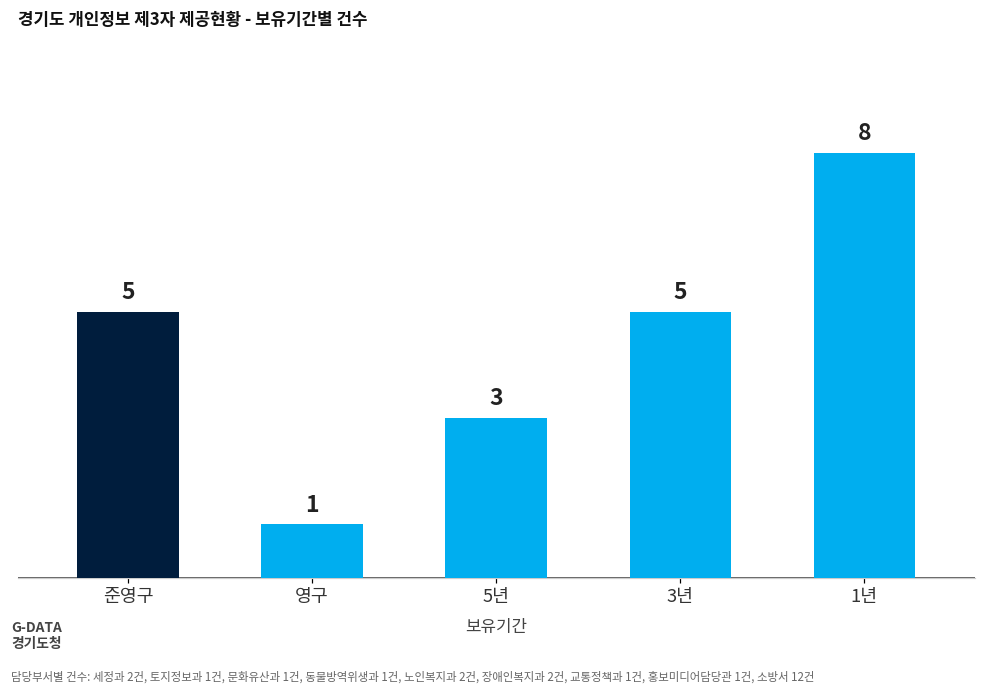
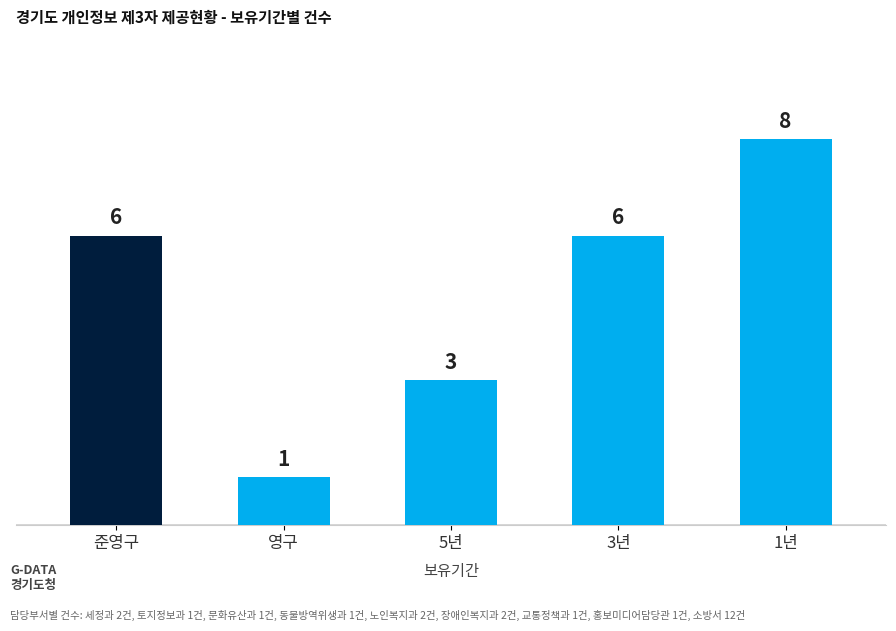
  {
-   "준영구": 5,
+   "준영구": 6,
    "영구": 1,
    "5년": 3,
-   "3년": 5,
+   "3년": 6,
    "1년": 8
  }
